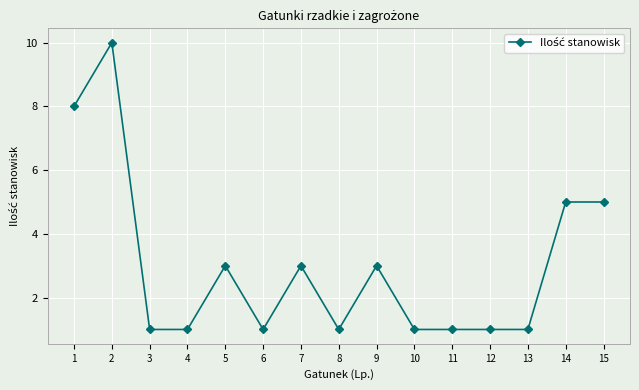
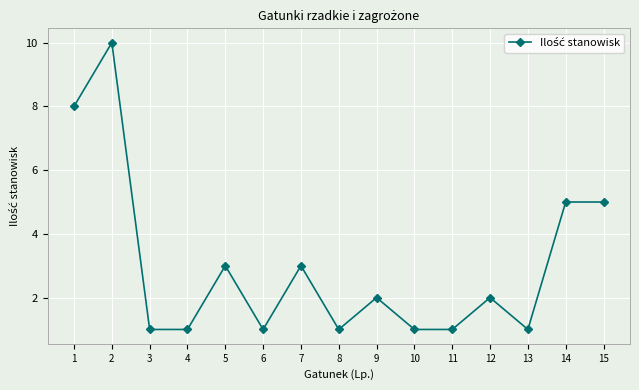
  {
    "1": 8,
    "2": 10,
    "3": 1,
    "4": 1,
    "5": 3,
    "6": 1,
    "7": 3,
    "8": 1,
-   "9": 3,
+   "9": 2,
    "10": 1,
    "11": 1,
-   "12": 1,
+   "12": 2,
    "13": 1,
    "14": 5,
    "15": 5
  }
